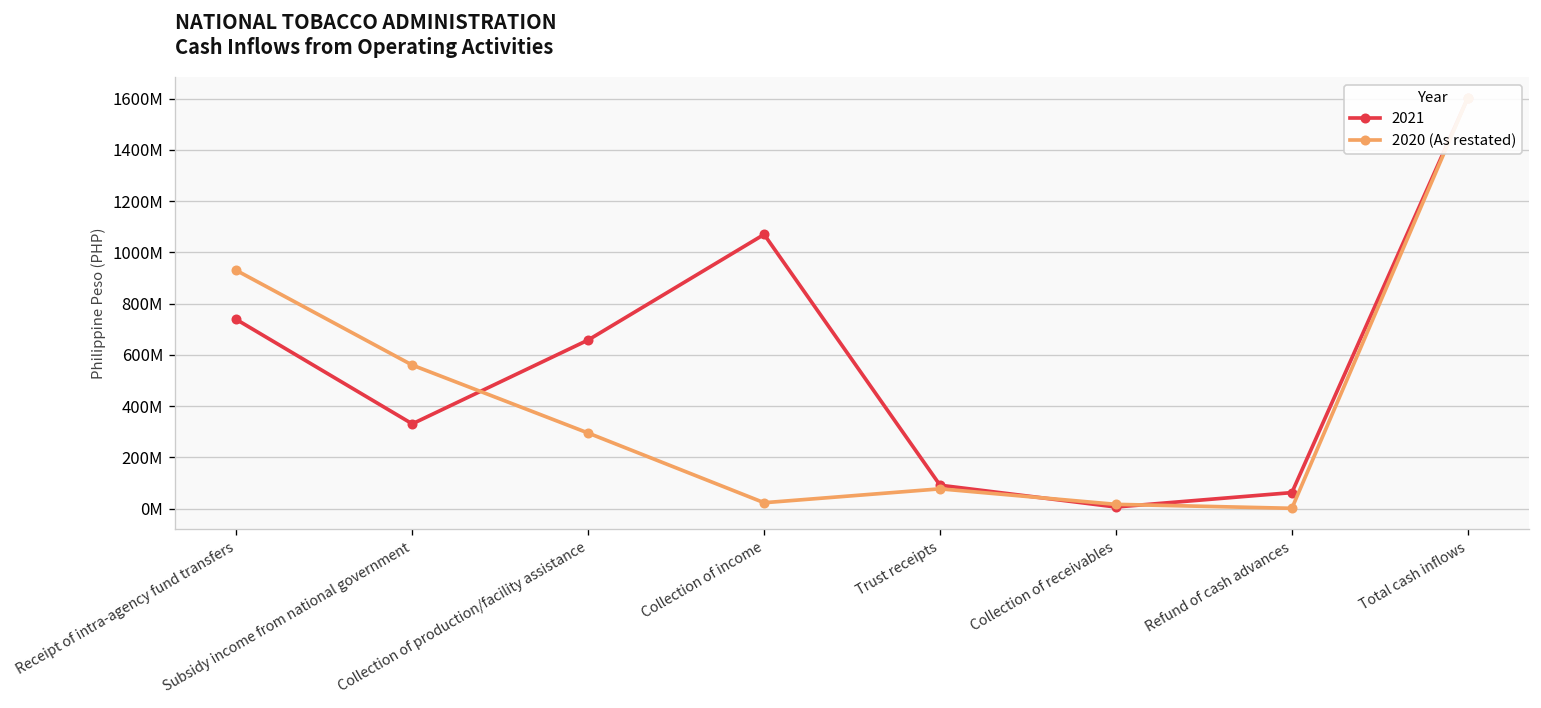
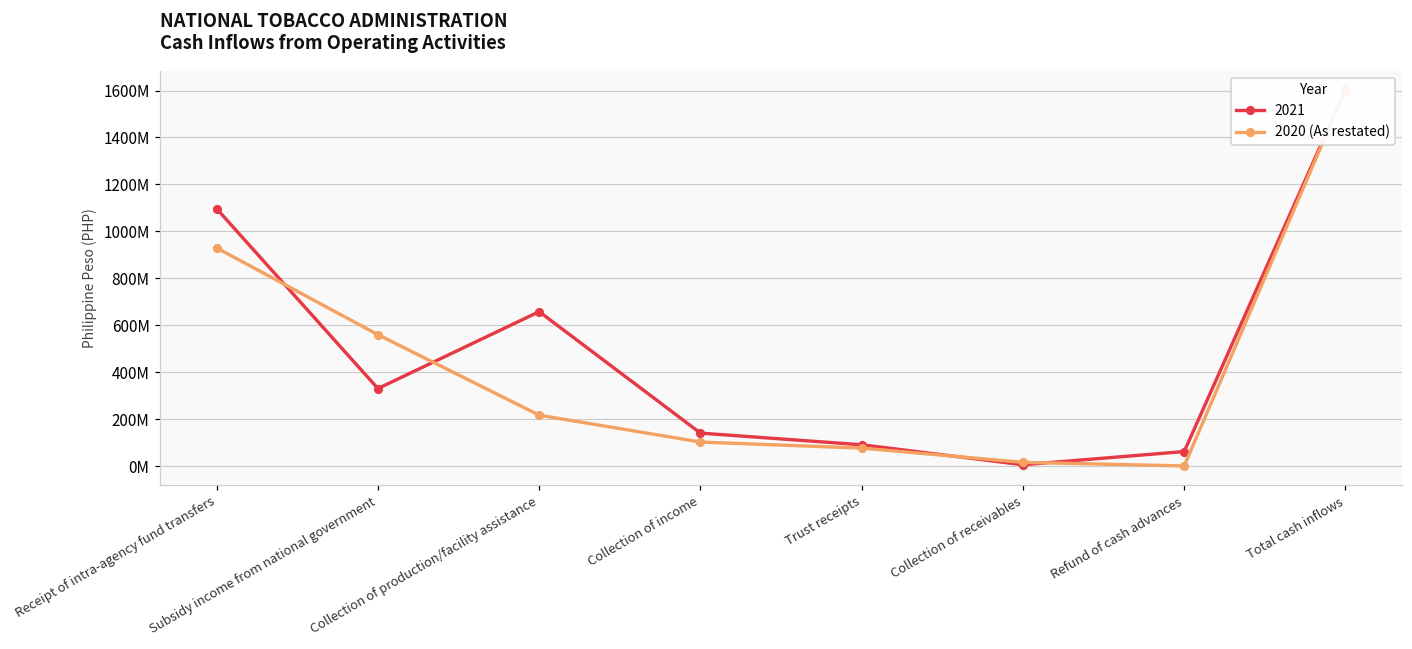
  {
    "2021": {
-     "Receipt of intra-agency fund transfers": 740000000,
+     "Receipt of intra-agency fund transfers": 1100000000,
      "Subsidy income from national government": 330000000,
      "Collection of production/facility assistance": 660000000,
-     "Collection of income": 1070000000,
+     "Collection of income": 140000000,
      "Trust receipts": 90000000,
      "Refund of cash advances": 60000000
    },
    "2020 (As restated)": {
      "Receipt of intra-agency fund transfers": 930000000,
      "Subsidy income from national government": 560000000,
-     "Collection of production/facility assistance": 300000000,
-     "Collection of income": 20000000,
+     "Collection of production/facility assistance": 220000000,
+     "Collection of income": 100000000,
      "Trust receipts": 80000000,
      "Refund of cash advances": 0
    }
  }
